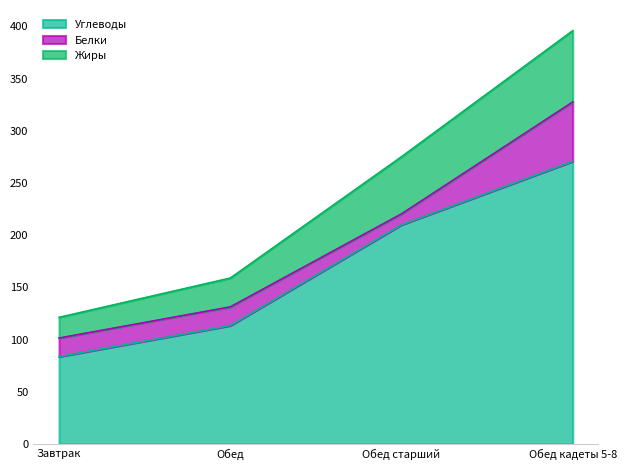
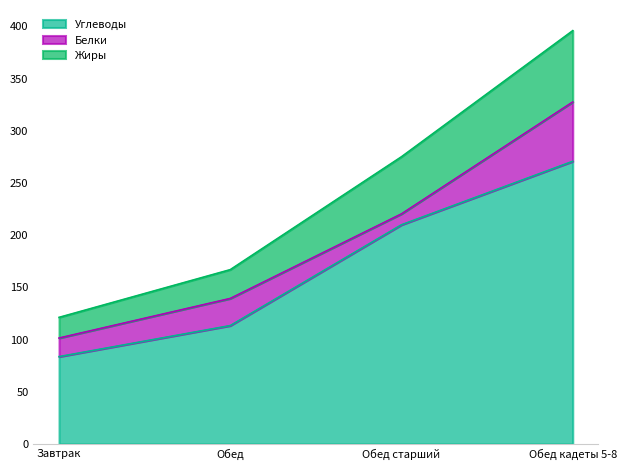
  {
    "Белки": {
      "Завтрак": 18,
-     "Обед": 18,
+     "Обед": 26,
      "Обед старший": 10,
      "Обед кадеты 5-8": 57
    }
  }
